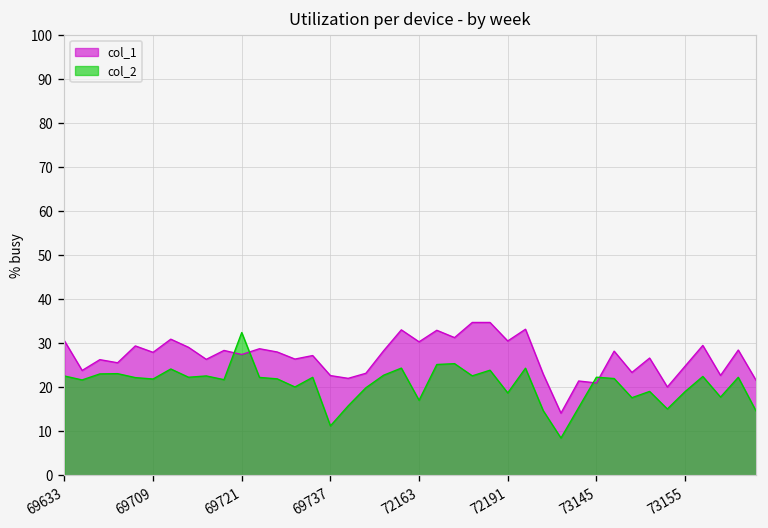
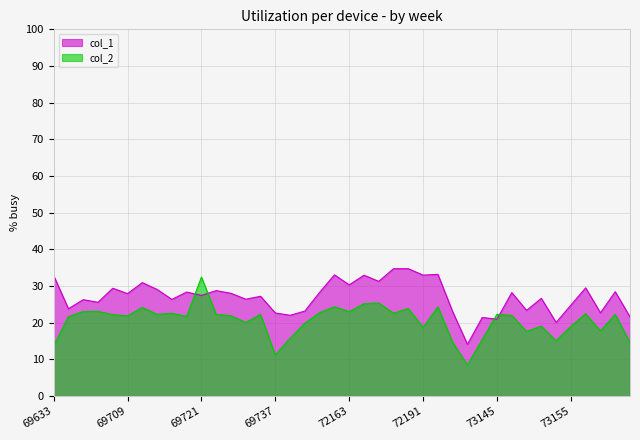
  {
    "col_1": {
-     "69633": 31,
+     "69633": 33,
      "69709": 28,
      "69721": 27,
      "69737": 23,
      "72163": 30,
-     "72191": 31,
+     "72191": 33,
      "73145": 21,
      "73155": 25
    },
    "col_2": {
-     "69633": 23,
+     "69633": 14,
      "69709": 22,
      "69721": 32,
      "69737": 11,
-     "72163": 17,
+     "72163": 23,
      "72191": 19,
      "73145": 22,
      "73155": 19
    }
  }
